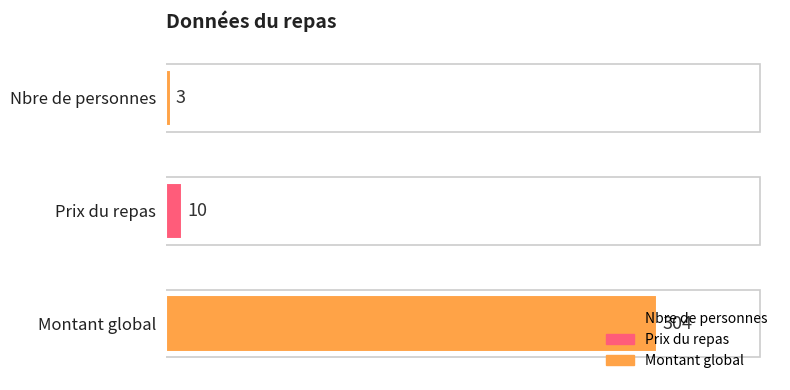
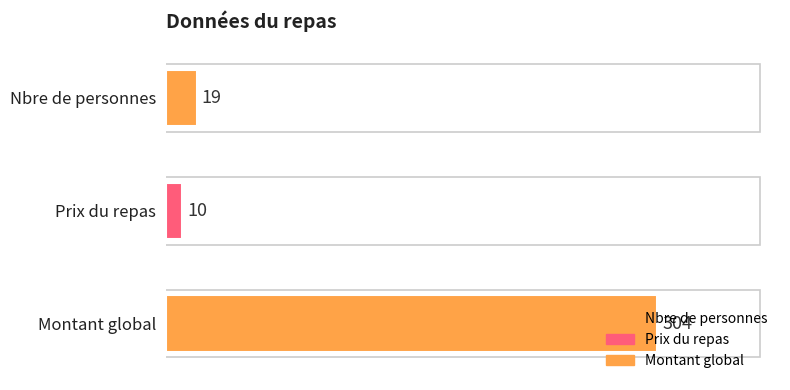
  {
-   "Nbre de personnes": 3,
+   "Nbre de personnes": 19,
    "Prix du repas": 10,
    "Montant global": 304
  }
